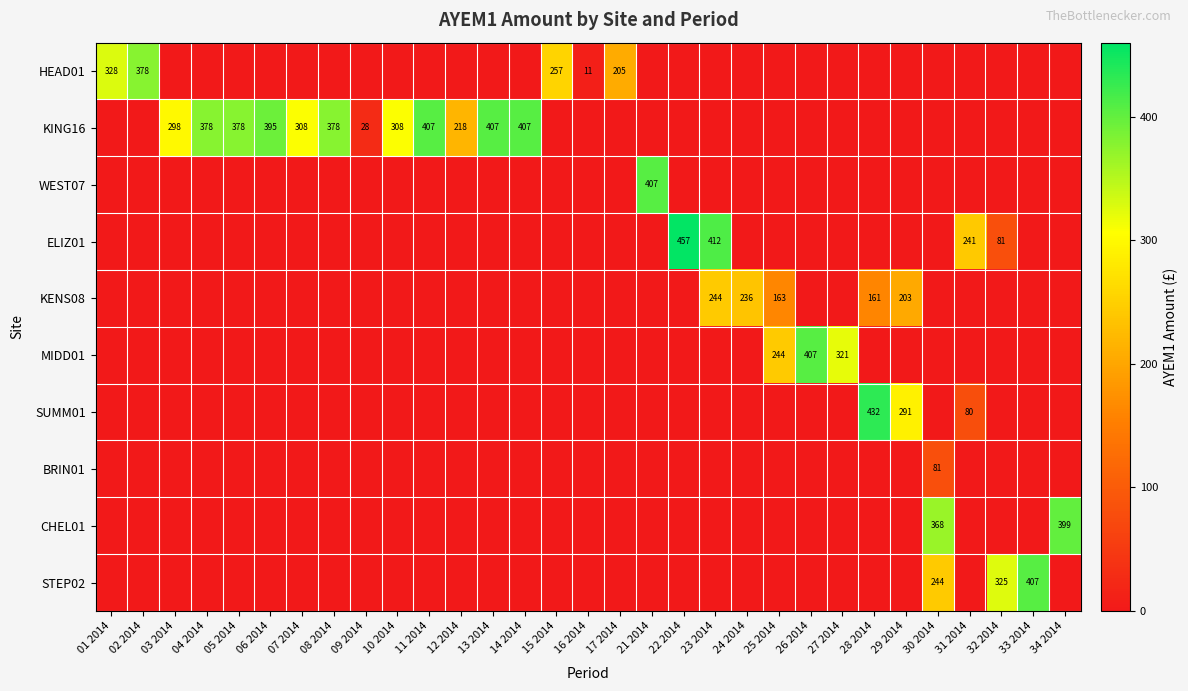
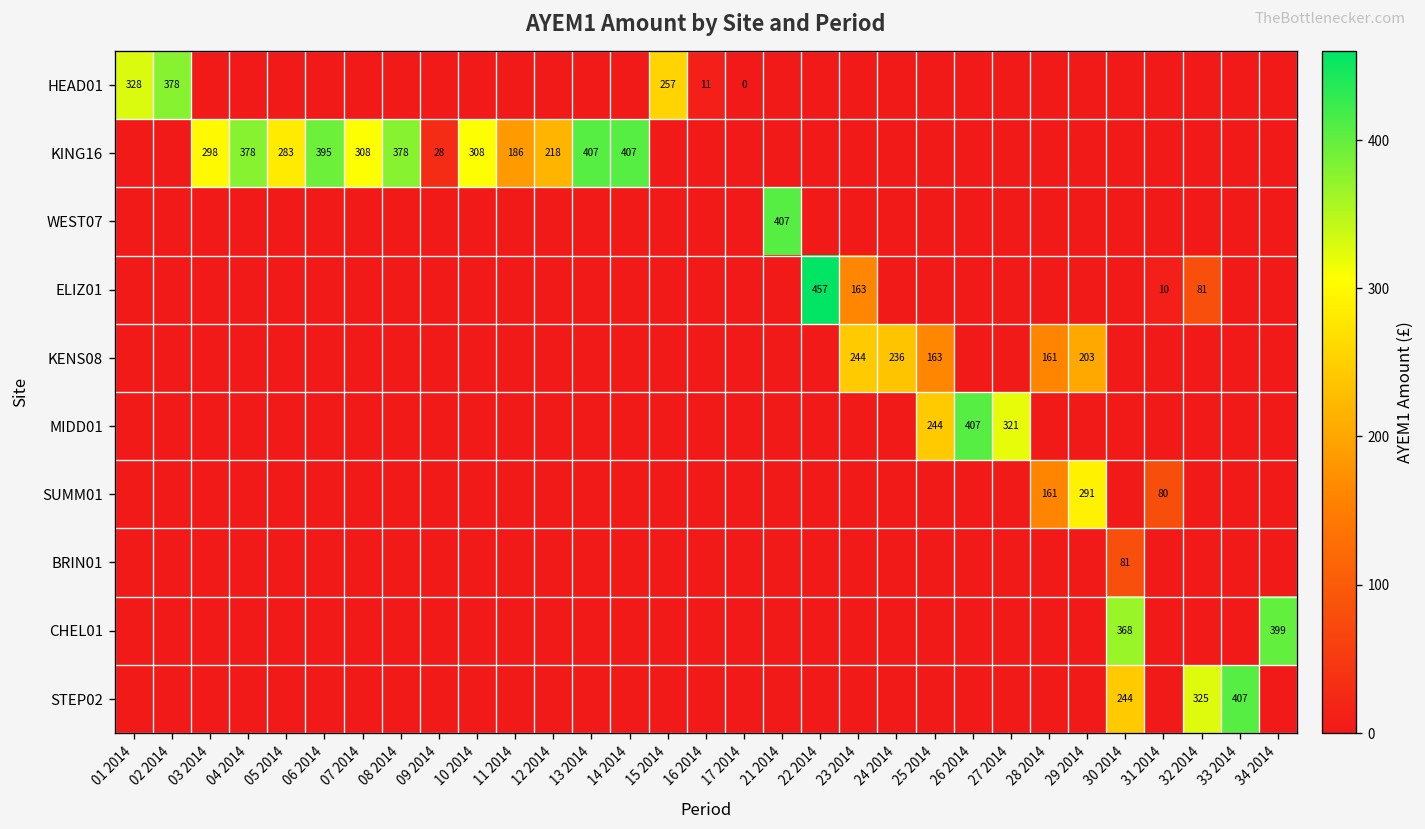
  {
    "HEAD01": {
      "01 2014": 328,
      "02 2014": 378,
      "15 2014": 257,
      "16 2014": 11,
-     "17 2014": 205
+     "17 2014": 0
    },
    "KING16": {
      "03 2014": 298,
      "04 2014": 378,
-     "05 2014": 378,
+     "05 2014": 283,
      "06 2014": 395,
      "07 2014": 308,
      "08 2014": 378,
      "09 2014": 28,
      "10 2014": 308,
-     "11 2014": 407,
+     "11 2014": 186,
      "12 2014": 218,
      "13 2014": 407,
      "14 2014": 407
    },
    "WEST07": {
      "21 2014": 407
    },
    "ELIZ01": {
      "22 2014": 457,
-     "23 2014": 412,
-     "31 2014": 241,
+     "23 2014": 163,
+     "31 2014": 10,
      "32 2014": 81
    },
    "KENS08": {
      "23 2014": 244,
      "24 2014": 236,
      "25 2014": 163,
      "28 2014": 161,
      "29 2014": 203
    },
    "MIDD01": {
      "25 2014": 244,
      "26 2014": 407,
      "27 2014": 321
    },
    "SUMM01": {
-     "28 2014": 432,
+     "28 2014": 161,
      "29 2014": 291,
      "31 2014": 80
    },
    "BRIN01": {
      "30 2014": 81
    },
    "CHEL01": {
      "30 2014": 368,
      "34 2014": 399
    },
    "STEP02": {
      "30 2014": 244,
      "32 2014": 325,
      "33 2014": 407
    }
  }
